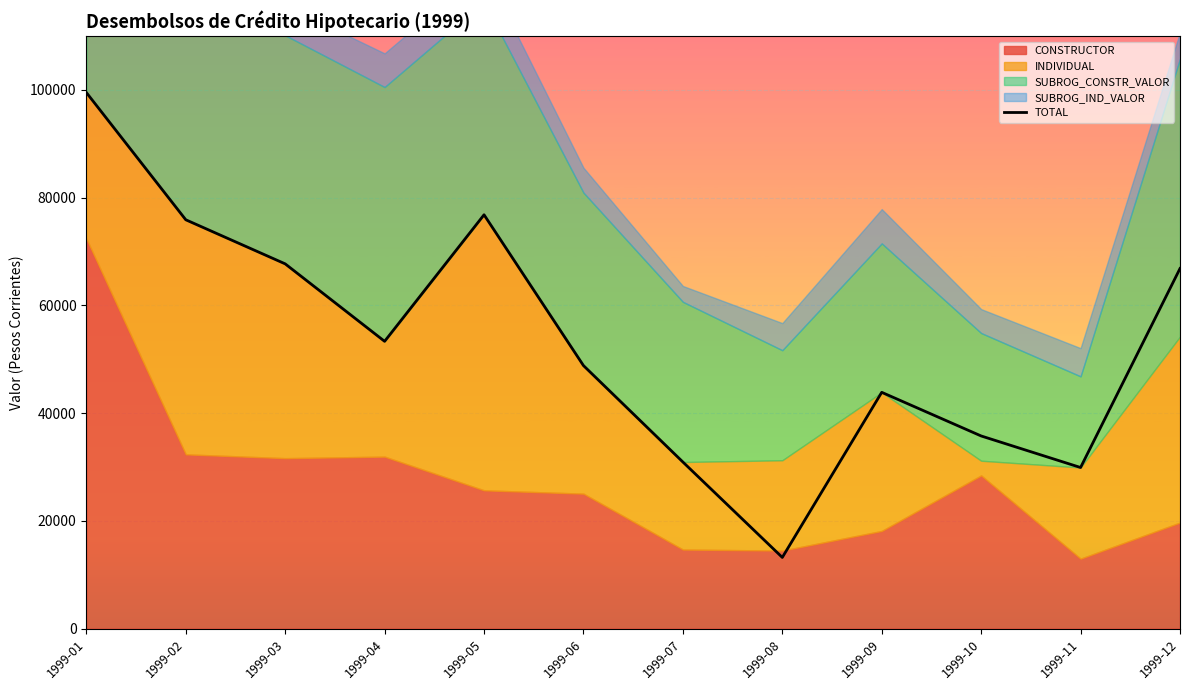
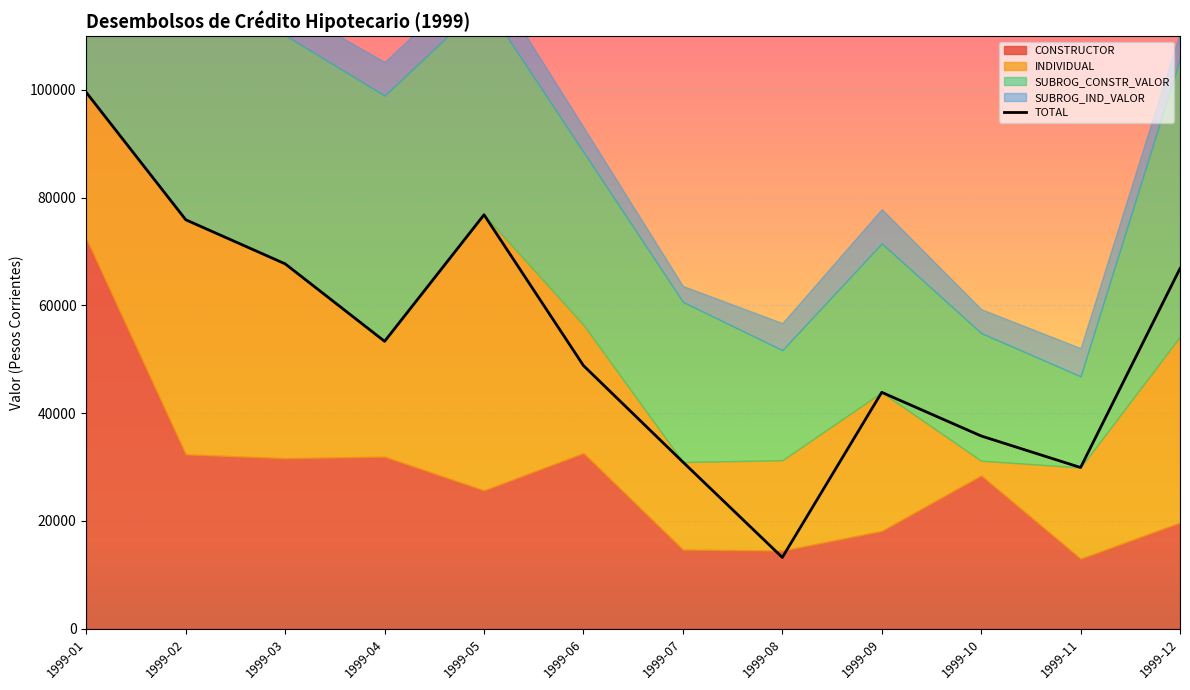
  {
    "CONSTRUCTOR": {
      "1999-01": 72000,
      "1999-02": 32000,
      "1999-03": 32000,
      "1999-04": 32000,
      "1999-05": 26000,
-     "1999-06": 25000,
+     "1999-06": 33000,
      "1999-07": 15000,
      "1999-08": 14000,
      "1999-09": 18000,
      "1999-10": 28000,
      "1999-11": 13000,
      "1999-12": 20000
    },
    "TOTAL": {
      "1999-08": 13000,
      "1999-10": 36000,
      "1999-12": 67000
    },
    "INDIVIDUAL": {
      "1999-08": 17000,
      "1999-10": 3000,
      "1999-12": 35000
    },
    "SUBROG_CONSTR_VALOR": {
      "1999-03": 42000,
-     "1999-04": 47000,
+     "1999-04": 46000,
      "1999-06": 32000,
      "1999-07": 30000,
      "1999-08": 20000,
      "1999-09": 28000,
      "1999-10": 24000,
      "1999-11": 17000,
      "1999-12": 52000
    },
    "SUBROG_IND_VALOR": {
      "1999-04": 6000,
      "1999-06": 5000,
      "1999-07": 3000,
      "1999-08": 5000,
      "1999-09": 6000,
      "1999-10": 4000,
      "1999-11": 5000
    }
  }
